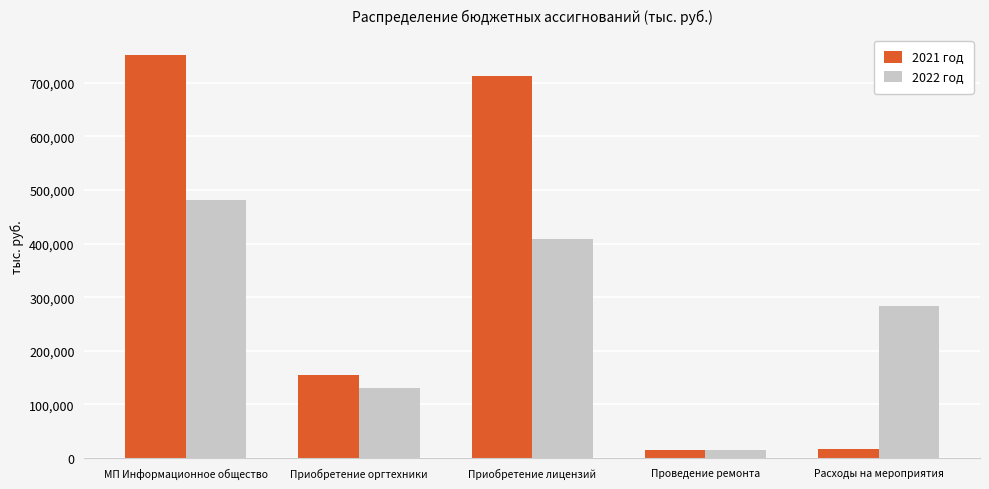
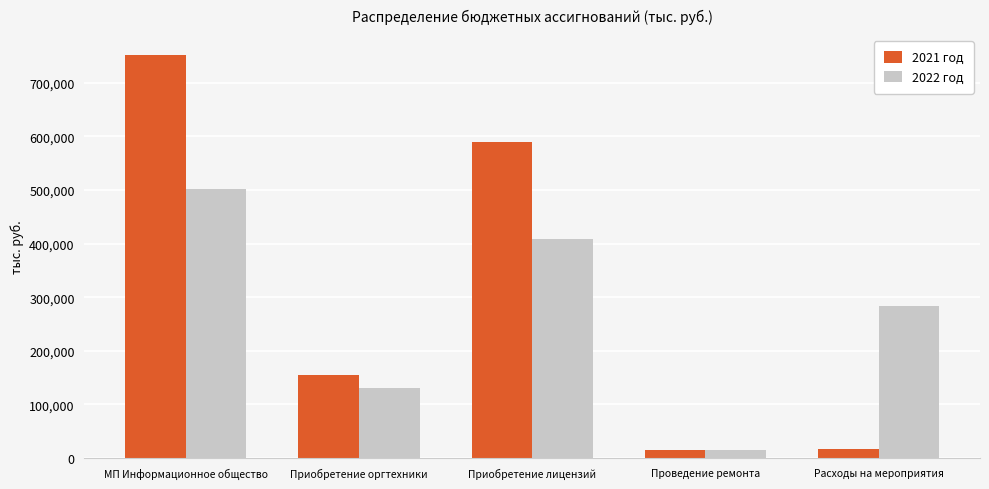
  {
    "2021 год": {
      "МП Информационное общество": "750,000",
      "Приобретение оргтехники": "150,000",
-     "Приобретение лицензий": "710,000",
+     "Приобретение лицензий": "590,000",
      "Проведение ремонта": "20,000",
      "Расходы на мероприятия": "20,000"
    },
    "2022 год": {
-     "МП Информационное общество": "480,000",
+     "МП Информационное общество": "500,000",
      "Приобретение оргтехники": "130,000",
      "Приобретение лицензий": "410,000",
      "Проведение ремонта": "20,000",
      "Расходы на мероприятия": "280,000"
    }
  }
